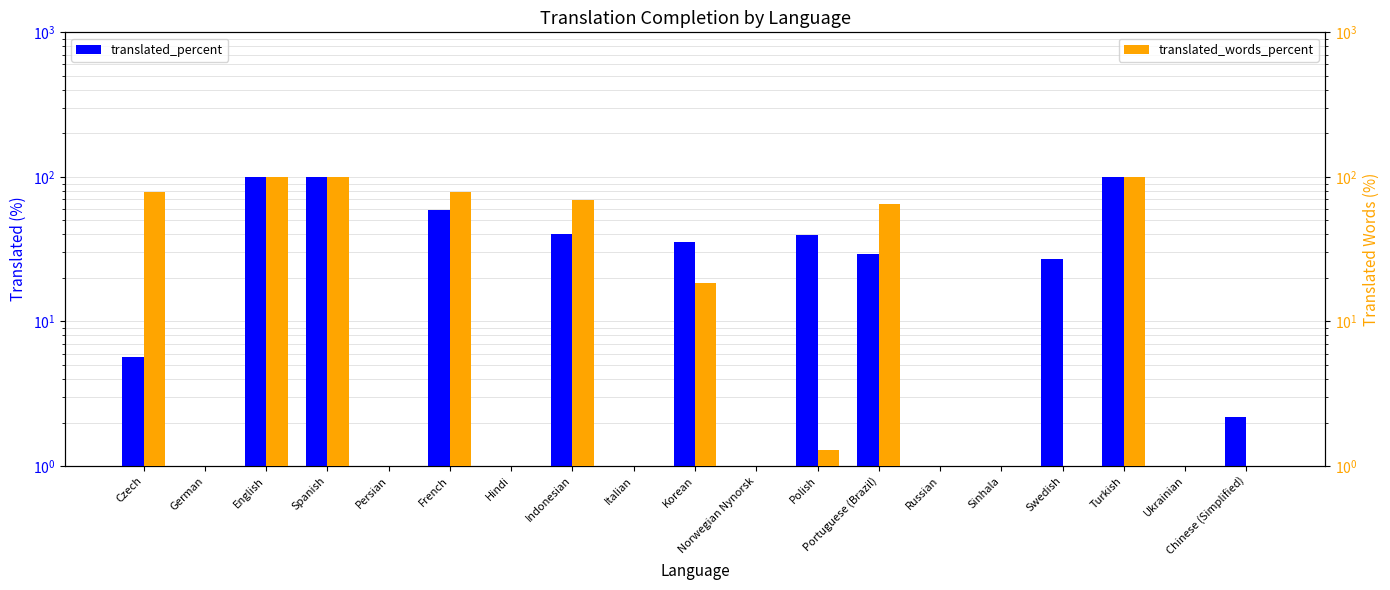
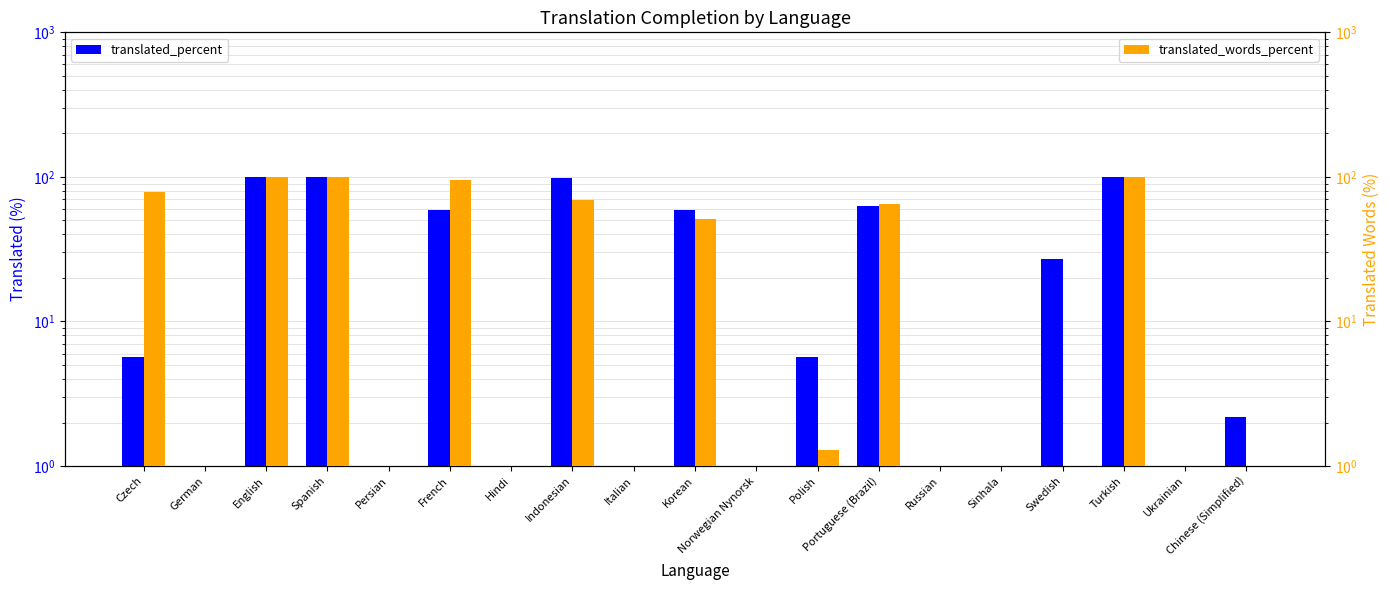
  {
    "translated_percent": {
      "Czech": 5.7,
      "English": 100,
      "Spanish": 100,
      "French": 59,
-     "Indonesian": 40,
-     "Korean": 36,
-     "Polish": 39,
-     "Portuguese (Brazil)": 29,
+     "Indonesian": 100,
+     "Korean": 59,
+     "Polish": 5.7,
+     "Portuguese (Brazil)": 60,
      "Swedish": 27,
      "Turkish": 100,
      "Chinese (Simplified)": 2.2
    },
    "translated_words_percent": {
      "Czech": 80,
      "English": 100,
      "Spanish": 100,
-     "French": 80,
+     "French": 100,
      "Indonesian": 70,
-     "Korean": 18,
+     "Korean": 51,
      "Polish": 1.3,
      "Portuguese (Brazil)": 60,
      "Turkish": 100
    }
  }
